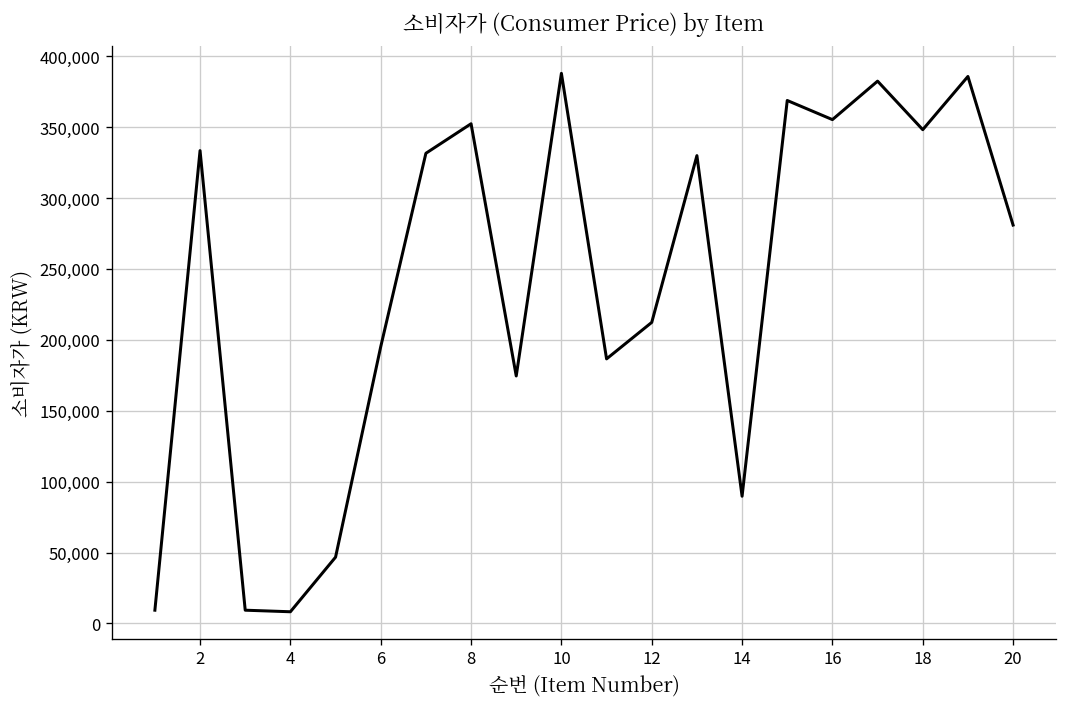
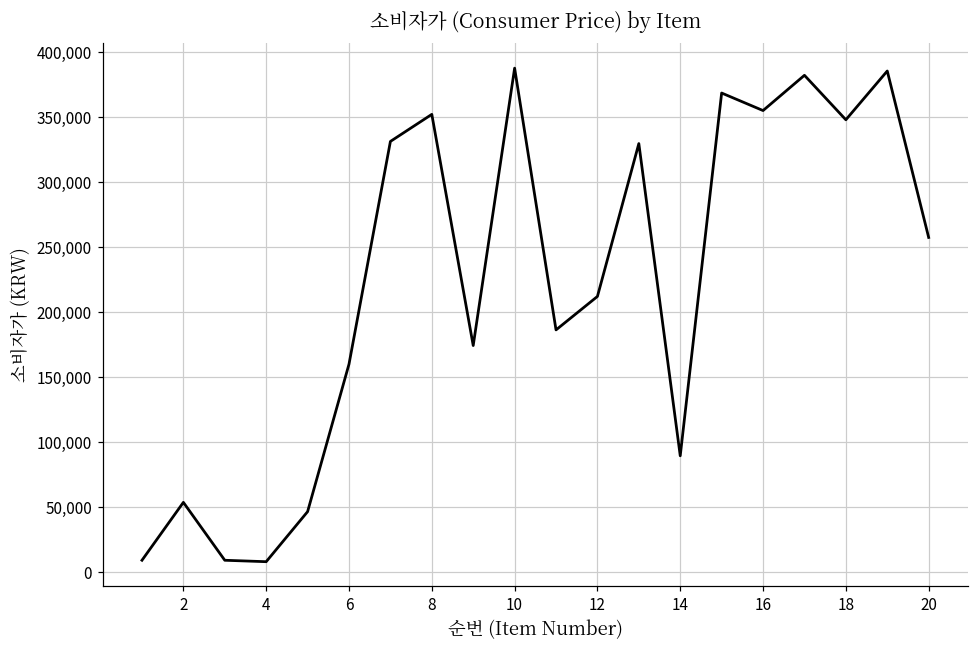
  {
-   "2": "333,000",
+   "2": "54,000",
    "4": "8,000",
-   "6": "195,000",
+   "6": "160,000",
    "8": "352,000",
    "10": "388,000",
    "12": "212,000",
    "14": "90,000",
    "16": "355,000",
    "18": "348,000",
-   "20": "281,000"
+   "20": "258,000"
  }
